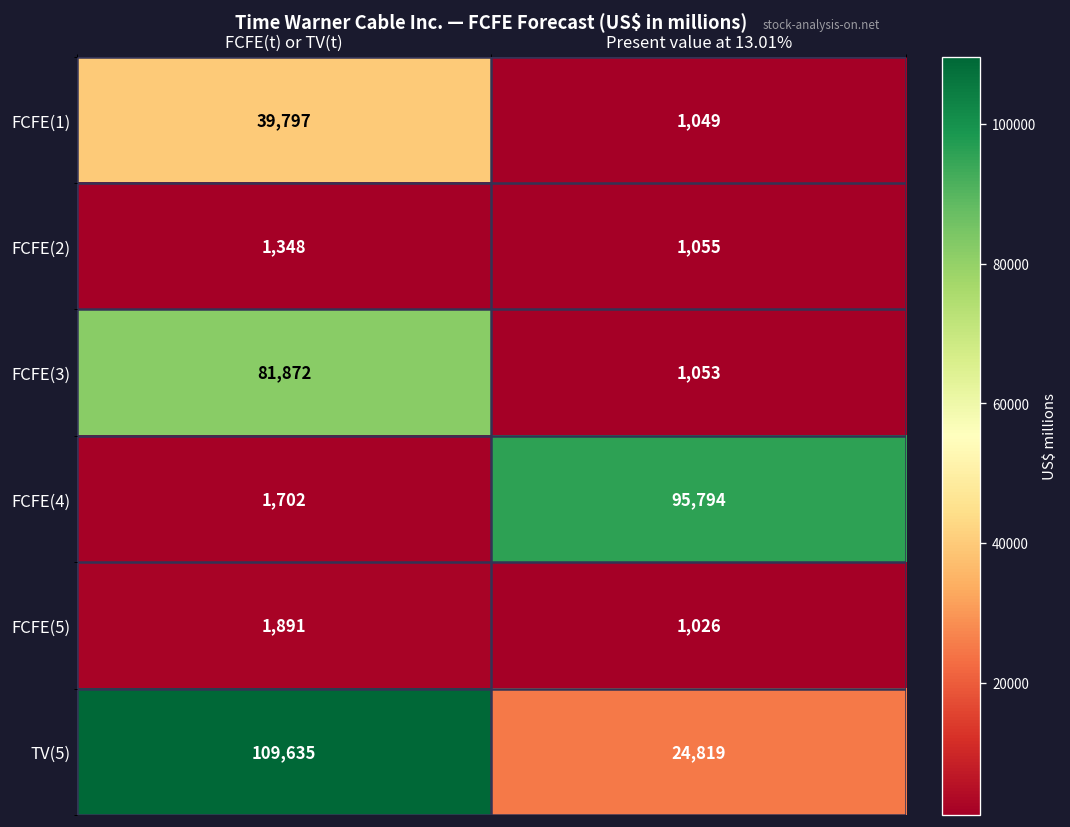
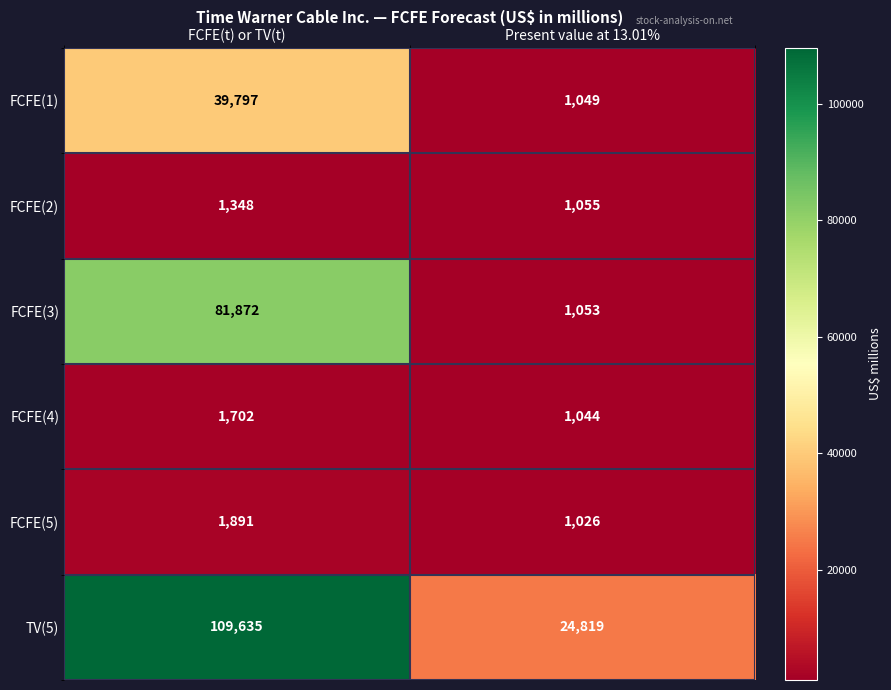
  {
    "FCFE(1)": {
      "FCFE(t) or TV(t)": "39,797",
      "Present value at 13.01%": "1,049"
    },
    "FCFE(2)": {
      "FCFE(t) or TV(t)": "1,348",
      "Present value at 13.01%": "1,055"
    },
    "FCFE(3)": {
      "FCFE(t) or TV(t)": "81,872",
      "Present value at 13.01%": "1,053"
    },
    "FCFE(4)": {
      "FCFE(t) or TV(t)": "1,702",
-     "Present value at 13.01%": "95,794"
+     "Present value at 13.01%": "1,044"
    },
    "FCFE(5)": {
      "FCFE(t) or TV(t)": "1,891",
      "Present value at 13.01%": "1,026"
    },
    "TV(5)": {
      "FCFE(t) or TV(t)": "109,635",
      "Present value at 13.01%": "24,819"
    }
  }
